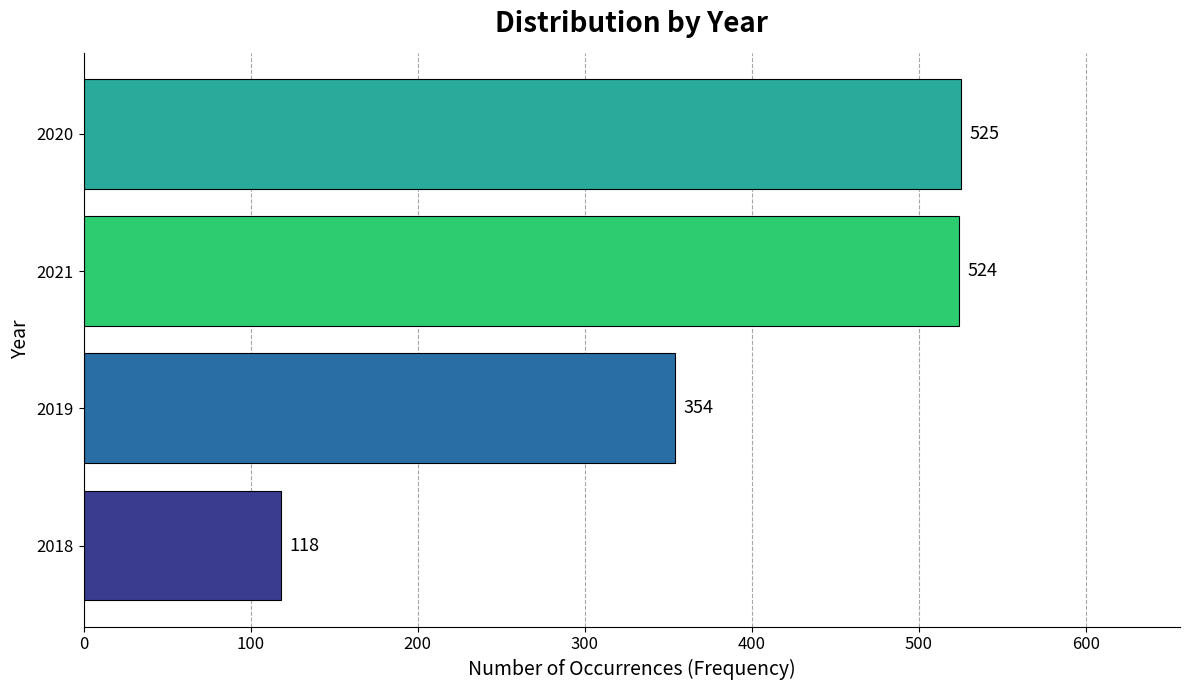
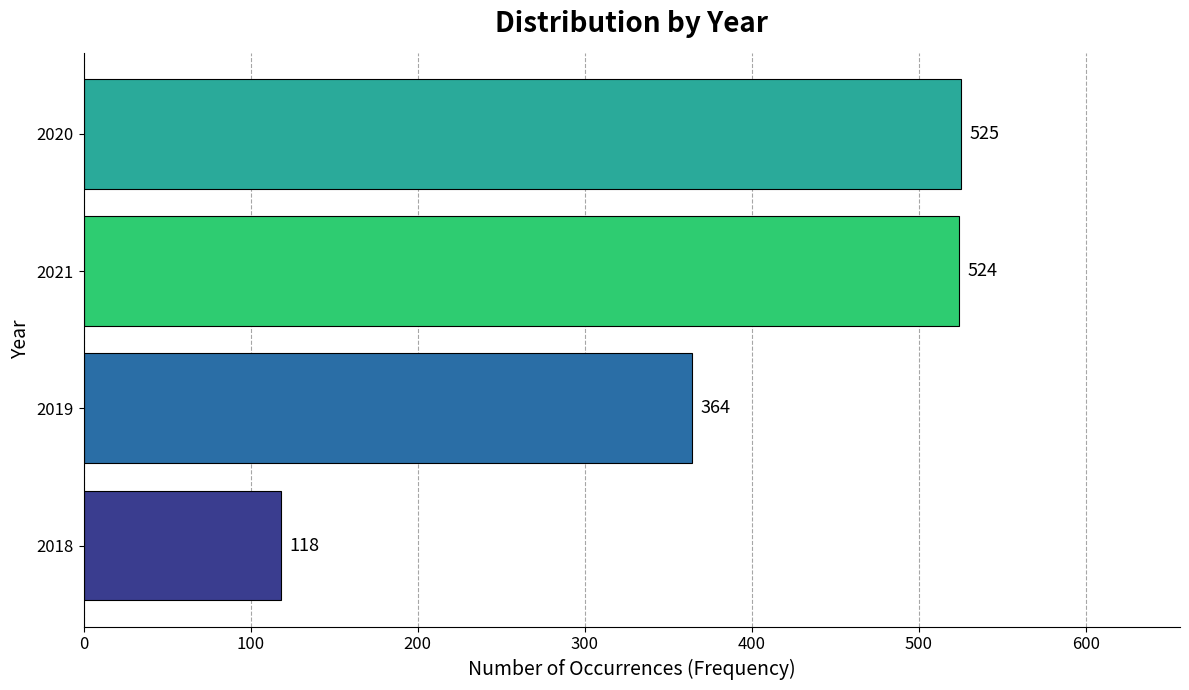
  {
    "2020": 525,
    "2021": 524,
-   "2019": 354,
+   "2019": 364,
    "2018": 118
  }
